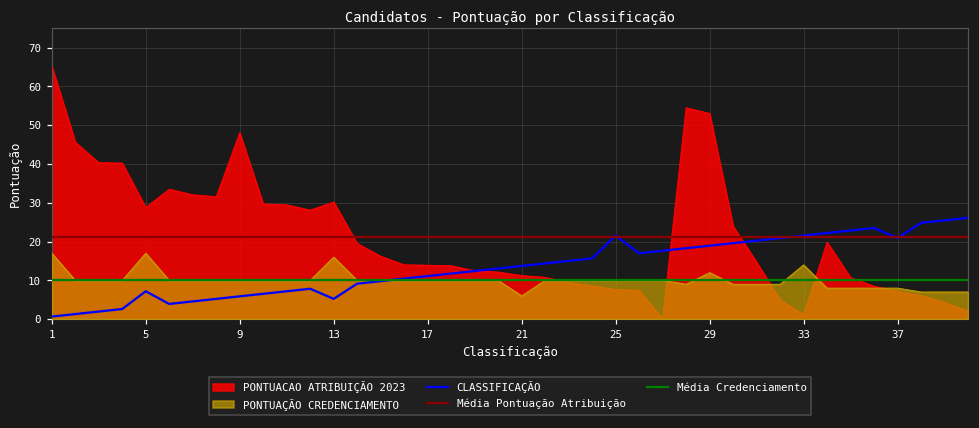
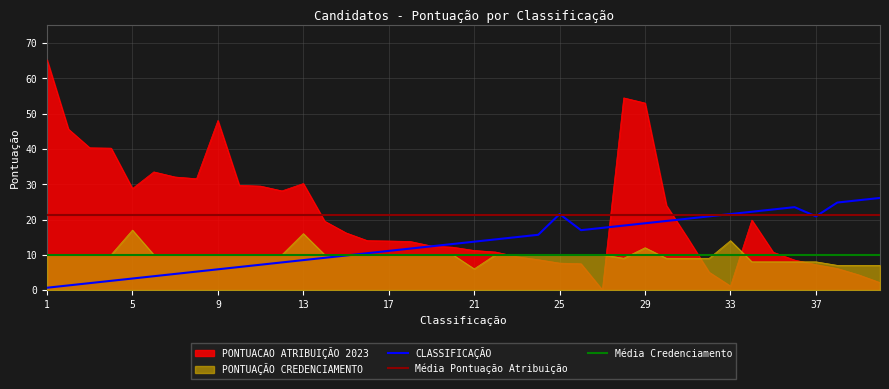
  {
    "PONTUACAO ATRIBUIÇÃO 2023": {
      "1": 65,
      "5": 29,
      "9": 48,
      "13": 30,
      "17": 14,
      "21": 11,
      "25": 8,
      "29": 53,
      "33": 1,
      "37": 7
    },
    "PONTUAÇÃO CREDENCIAMENTO": {
-     "1": 17,
+     "1": 10,
      "5": 17,
      "9": 10,
      "13": 16,
      "17": 10,
      "21": 6,
      "25": 10,
      "29": 12,
      "33": 14,
      "37": 8
    },
    "CLASSIFICAÇÃO": {
      "1": 1,
-     "5": 7,
+     "5": 3,
      "9": 6,
-     "13": 5,
+     "13": 8,
      "17": 11,
      "21": 14,
      "25": 22,
      "29": 19,
      "33": 22,
      "37": 21
    }
  }
